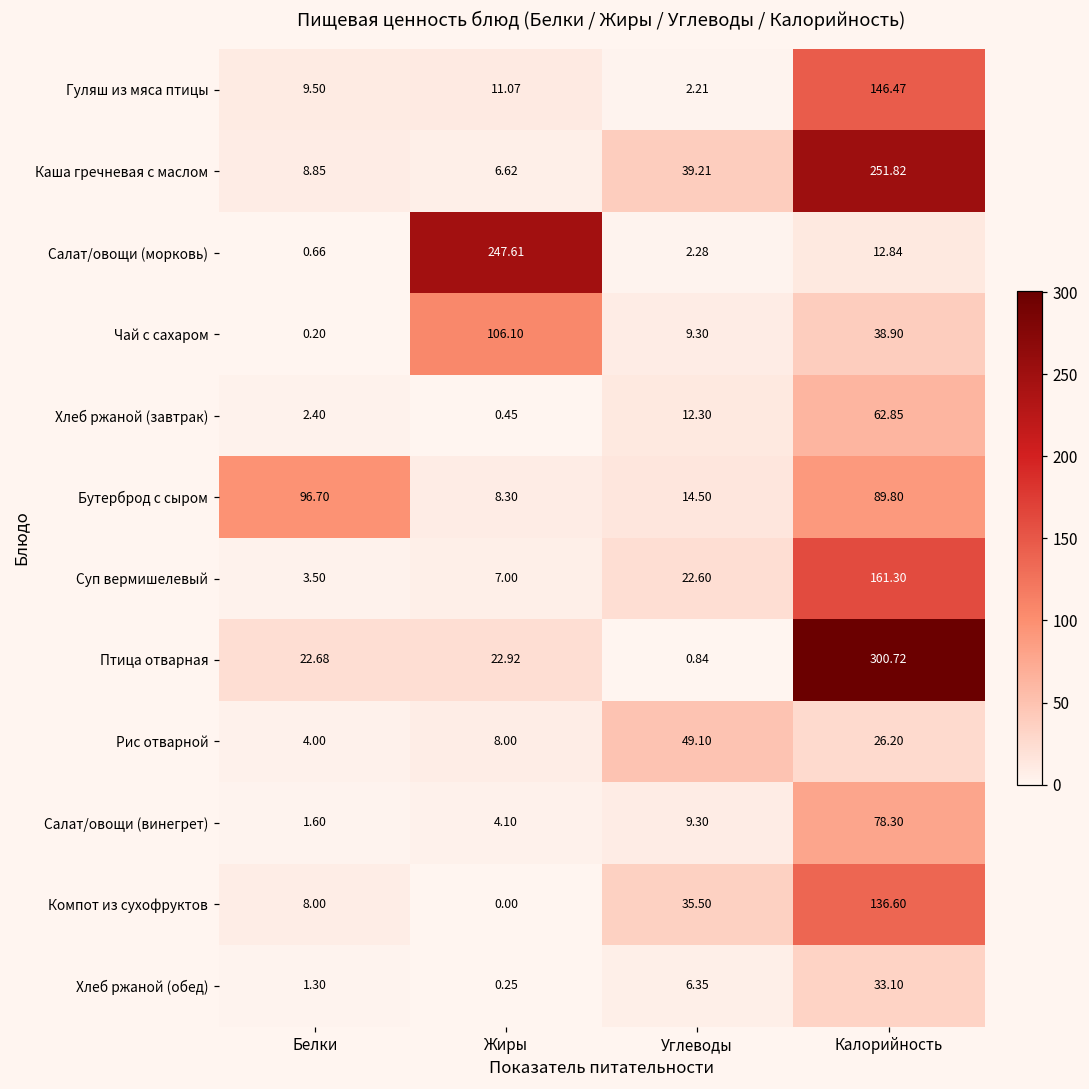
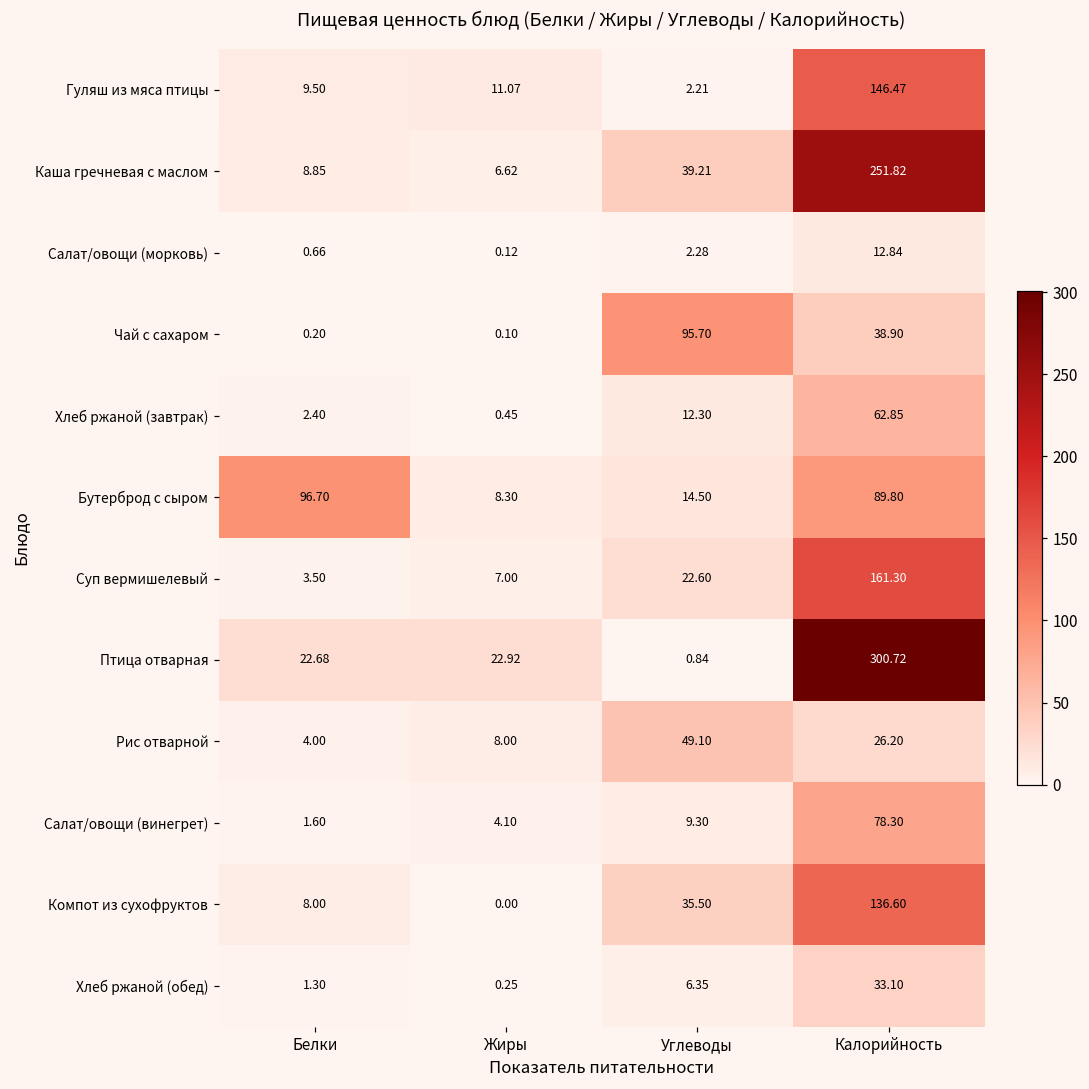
  {
    "Гуляш из мяса птицы": {
      "Белки": 9.50,
      "Жиры": 11.07,
      "Углеводы": 2.21,
      "Калорийность": 146.47
    },
    "Каша гречневая с маслом": {
      "Белки": 8.85,
      "Жиры": 6.62,
      "Углеводы": 39.21,
      "Калорийность": 251.82
    },
    "Салат/овощи (морковь)": {
      "Белки": 0.66,
-     "Жиры": 247.61,
+     "Жиры": 0.12,
      "Углеводы": 2.28,
      "Калорийность": 12.84
    },
    "Чай с сахаром": {
      "Белки": 0.20,
-     "Жиры": 106.10,
-     "Углеводы": 9.30,
+     "Жиры": 0.10,
+     "Углеводы": 95.70,
      "Калорийность": 38.90
    },
    "Хлеб ржаной (завтрак)": {
      "Белки": 2.40,
      "Жиры": 0.45,
      "Углеводы": 12.30,
      "Калорийность": 62.85
    },
    "Бутерброд с сыром": {
      "Белки": 96.70,
      "Жиры": 8.30,
      "Углеводы": 14.50,
      "Калорийность": 89.80
    },
    "Суп вермишелевый": {
      "Белки": 3.50,
      "Жиры": 7.00,
      "Углеводы": 22.60,
      "Калорийность": 161.30
    },
    "Птица отварная": {
      "Белки": 22.68,
      "Жиры": 22.92,
      "Углеводы": 0.84,
      "Калорийность": 300.72
    },
    "Рис отварной": {
      "Белки": 4.00,
      "Жиры": 8.00,
      "Углеводы": 49.10,
      "Калорийность": 26.20
    },
    "Салат/овощи (винегрет)": {
      "Белки": 1.60,
      "Жиры": 4.10,
      "Углеводы": 9.30,
      "Калорийность": 78.30
    },
    "Компот из сухофруктов": {
      "Белки": 8.00,
      "Жиры": 0.00,
      "Углеводы": 35.50,
      "Калорийность": 136.60
    },
    "Хлеб ржаной (обед)": {
      "Белки": 1.30,
      "Жиры": 0.25,
      "Углеводы": 6.35,
      "Калорийность": 33.10
    }
  }
